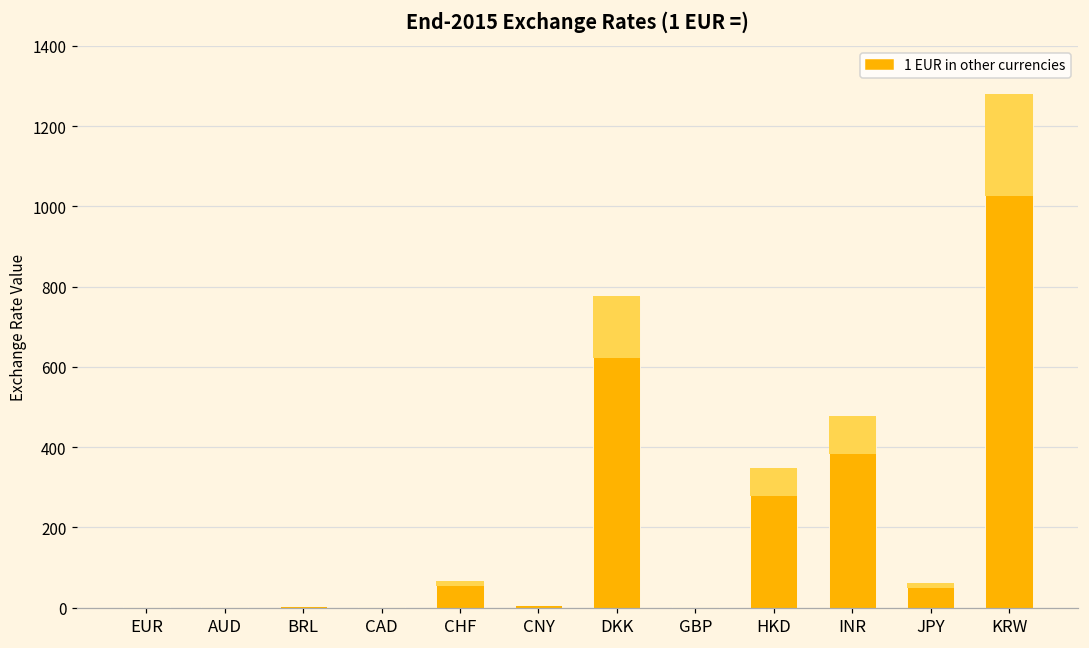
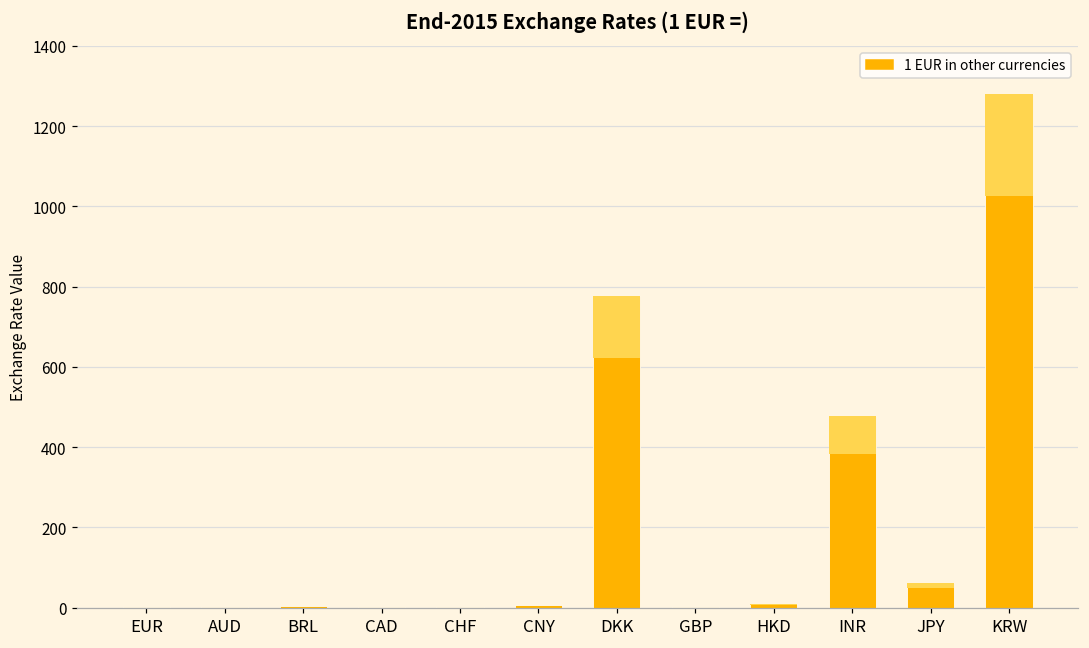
  {
    "1 EUR in other currencies": {
-     "CHF": 70,
+     "CHF": 0,
      "CNY": 10,
      "DKK": 780,
-     "HKD": 350,
+     "HKD": 10,
      "INR": 480,
      "JPY": 60,
      "KRW": 1280
    }
  }
